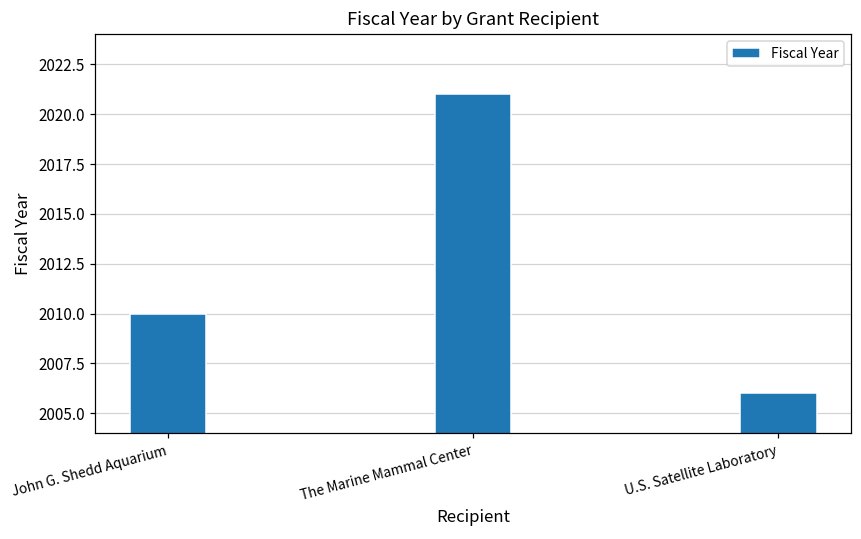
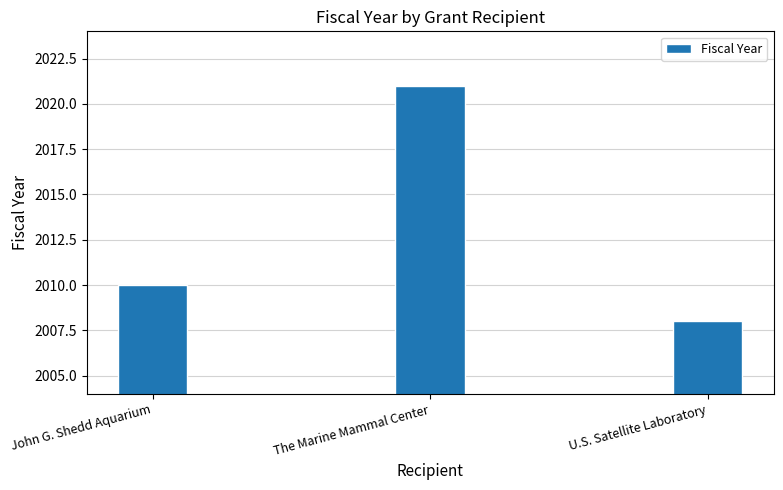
  {
    "John G. Shedd Aquarium": 2010,
    "The Marine Mammal Center": 2021,
-   "U.S. Satellite Laboratory": 2006
+   "U.S. Satellite Laboratory": 2008
  }
